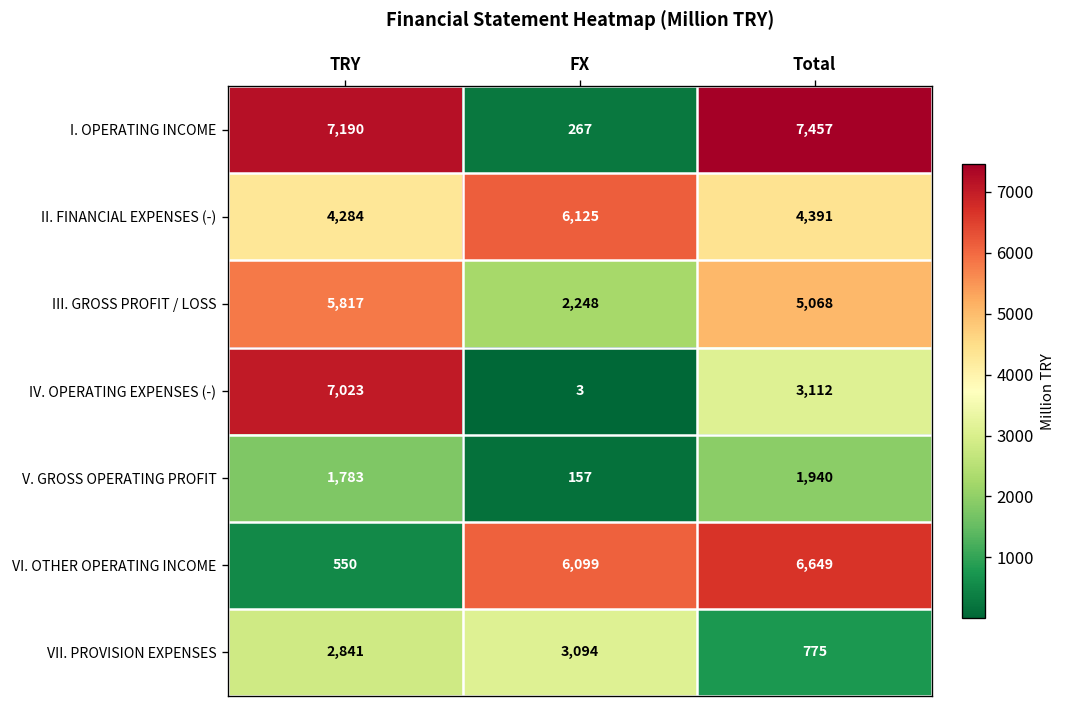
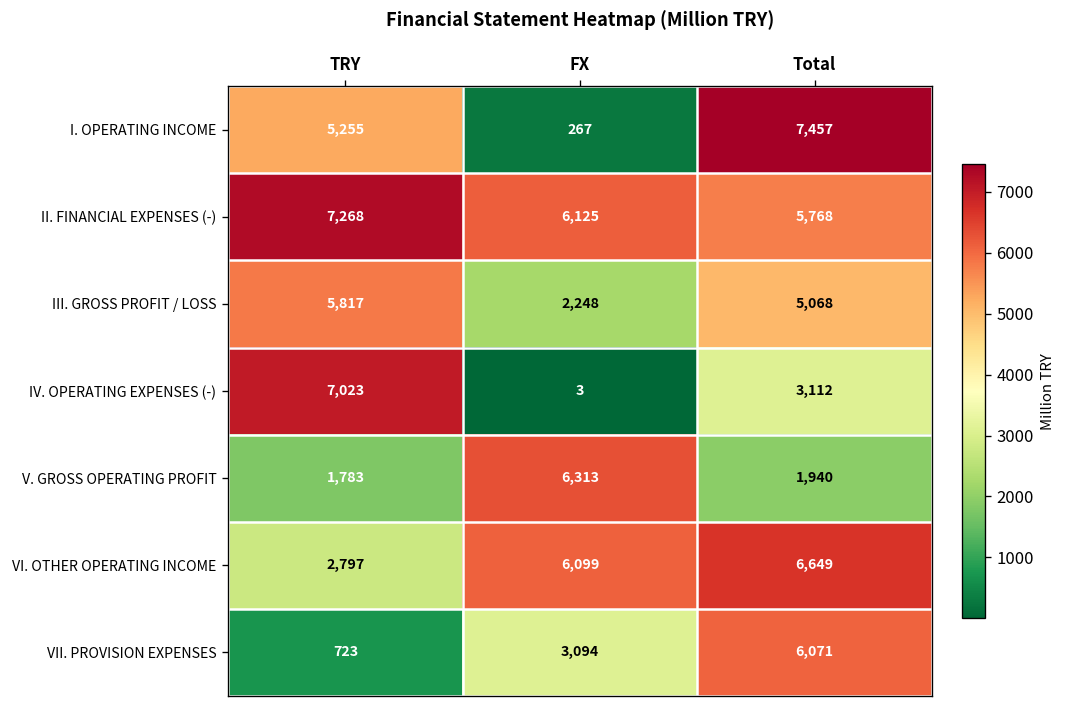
  {
    "I. OPERATING INCOME": {
-     "TRY": "7,190",
+     "TRY": "5,255",
      "FX": "267",
      "Total": "7,457"
    },
    "II. FINANCIAL EXPENSES (-)": {
-     "TRY": "4,284",
+     "TRY": "7,268",
      "FX": "6,125",
-     "Total": "4,391"
+     "Total": "5,768"
    },
    "III. GROSS PROFIT / LOSS": {
      "TRY": "5,817",
      "FX": "2,248",
      "Total": "5,068"
    },
    "IV. OPERATING EXPENSES (-)": {
      "TRY": "7,023",
      "FX": "3",
      "Total": "3,112"
    },
    "V. GROSS OPERATING PROFIT": {
      "TRY": "1,783",
-     "FX": "157",
+     "FX": "6,313",
      "Total": "1,940"
    },
    "VI. OTHER OPERATING INCOME": {
-     "TRY": "550",
+     "TRY": "2,797",
      "FX": "6,099",
      "Total": "6,649"
    },
    "VII. PROVISION EXPENSES": {
-     "TRY": "2,841",
+     "TRY": "723",
      "FX": "3,094",
-     "Total": "775"
+     "Total": "6,071"
    }
  }
